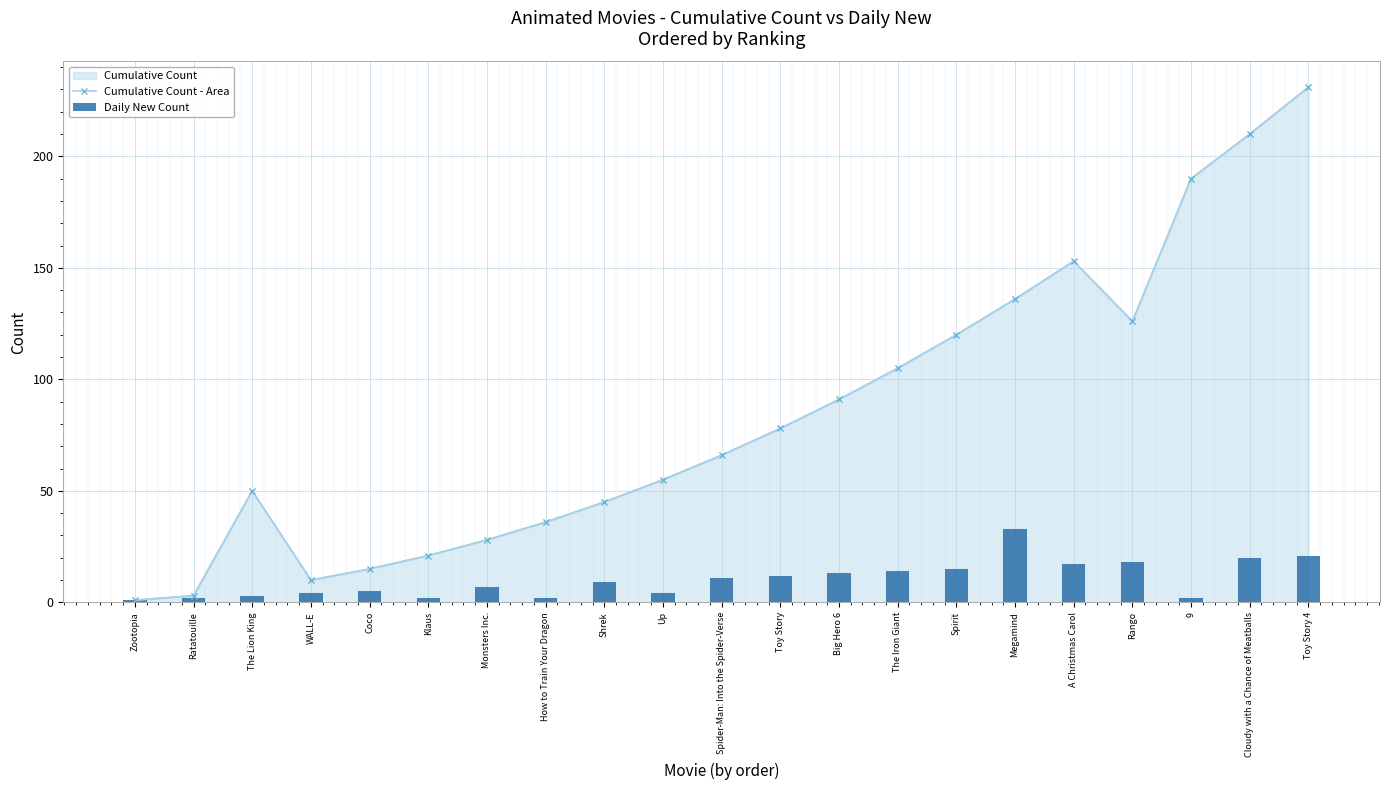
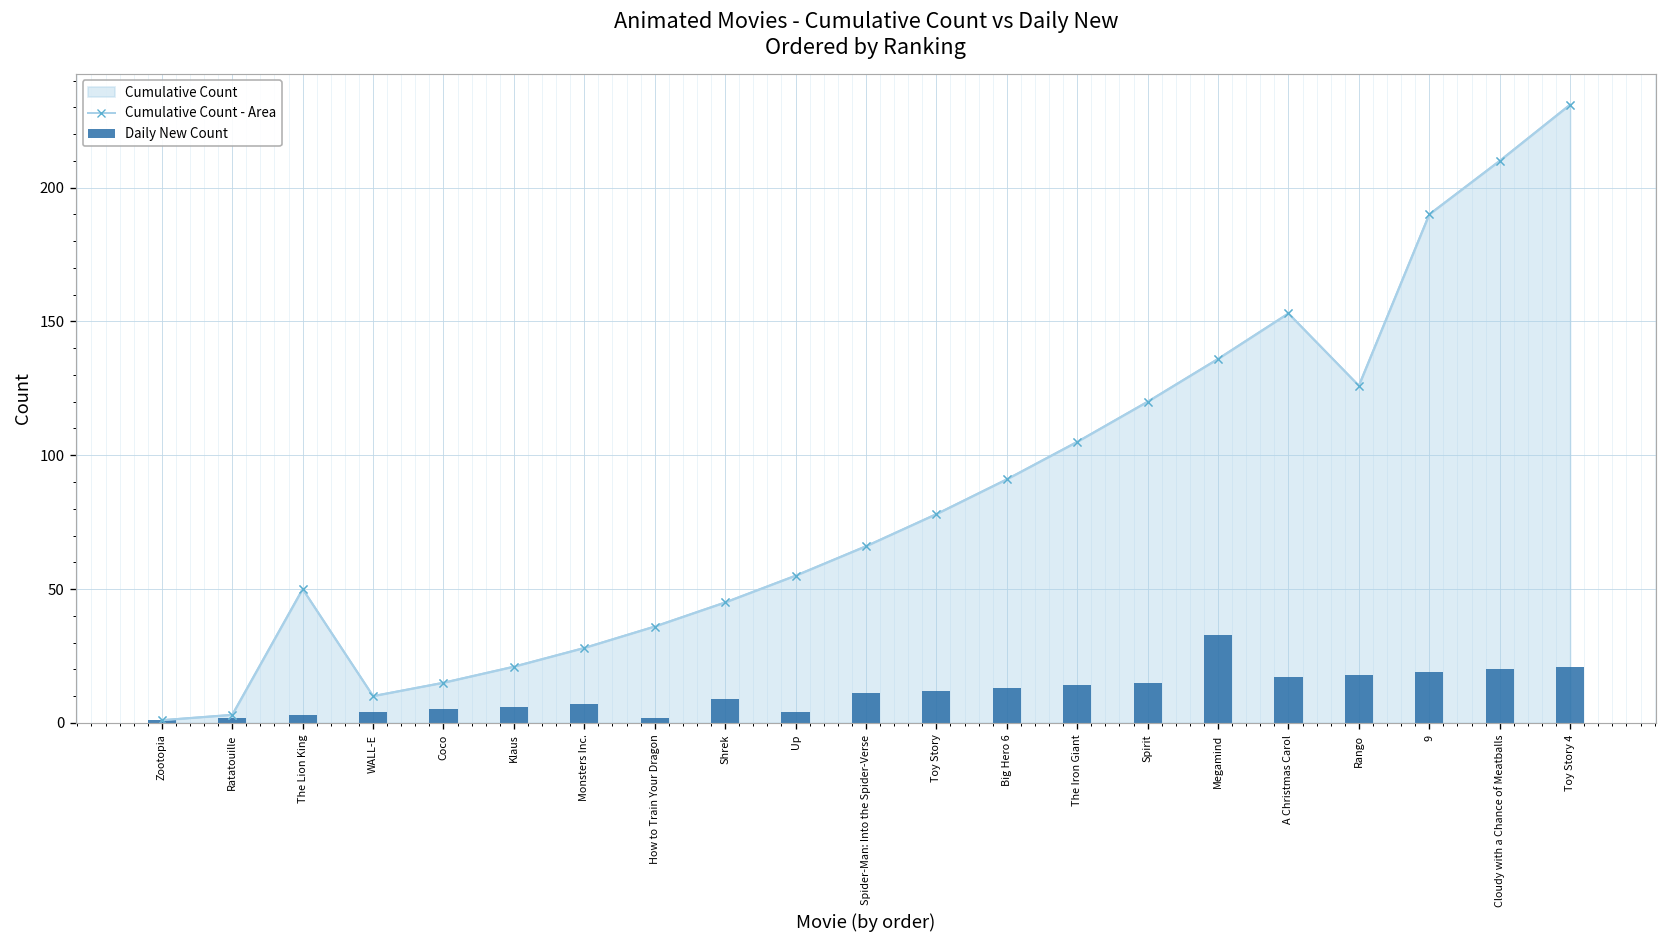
  {
    "Cumulative Count": {
      "Zootopia": 1,
      "Ratatouille": 3,
      "The Lion King": 50,
      "WALL-E": 10,
      "Coco": 15,
      "Klaus": 21,
      "Monsters Inc.": 28,
      "How to Train Your Dragon": 36,
      "Shrek": 45,
      "Up": 55,
      "Spider-Man: Into the Spider-Verse": 66,
      "Toy Story": 78,
      "Big Hero 6": 91,
      "The Iron Giant": 105,
      "Spirit": 120,
      "Megamind": 136,
      "A Christmas Carol": 153,
      "Rango": 126,
      "9": 190,
      "Cloudy with a Chance of Meatballs": 210,
      "Toy Story 4": 231
    },
    "Daily New Count": {
      "Ratatouille": 2,
      "The Lion King": 3,
      "WALL-E": 4,
      "Coco": 5,
-     "Klaus": 2,
+     "Klaus": 6,
      "Monsters Inc.": 7,
      "How to Train Your Dragon": 2,
      "Shrek": 9,
      "Up": 4,
      "Spider-Man: Into the Spider-Verse": 11,
      "Toy Story": 12,
      "Big Hero 6": 13,
      "The Iron Giant": 14,
      "Spirit": 15,
      "Megamind": 33,
      "A Christmas Carol": 17,
      "Rango": 18,
-     "9": 2,
+     "9": 19,
      "Cloudy with a Chance of Meatballs": 20,
      "Toy Story 4": 21
    }
  }
